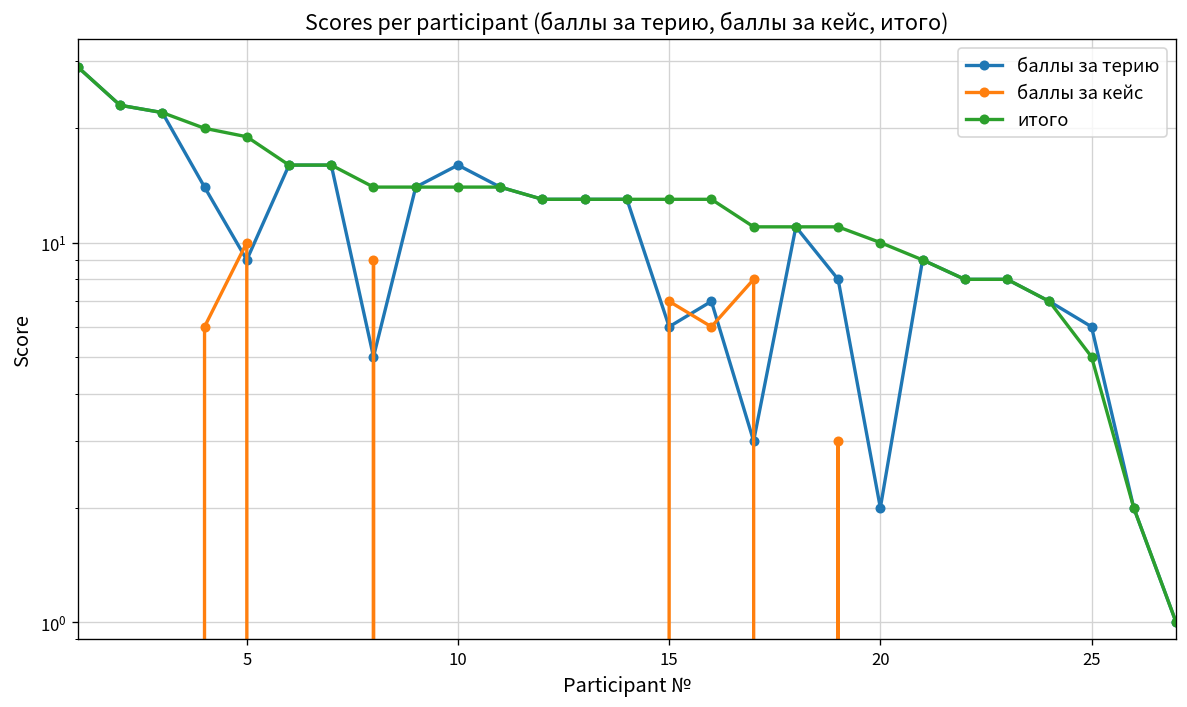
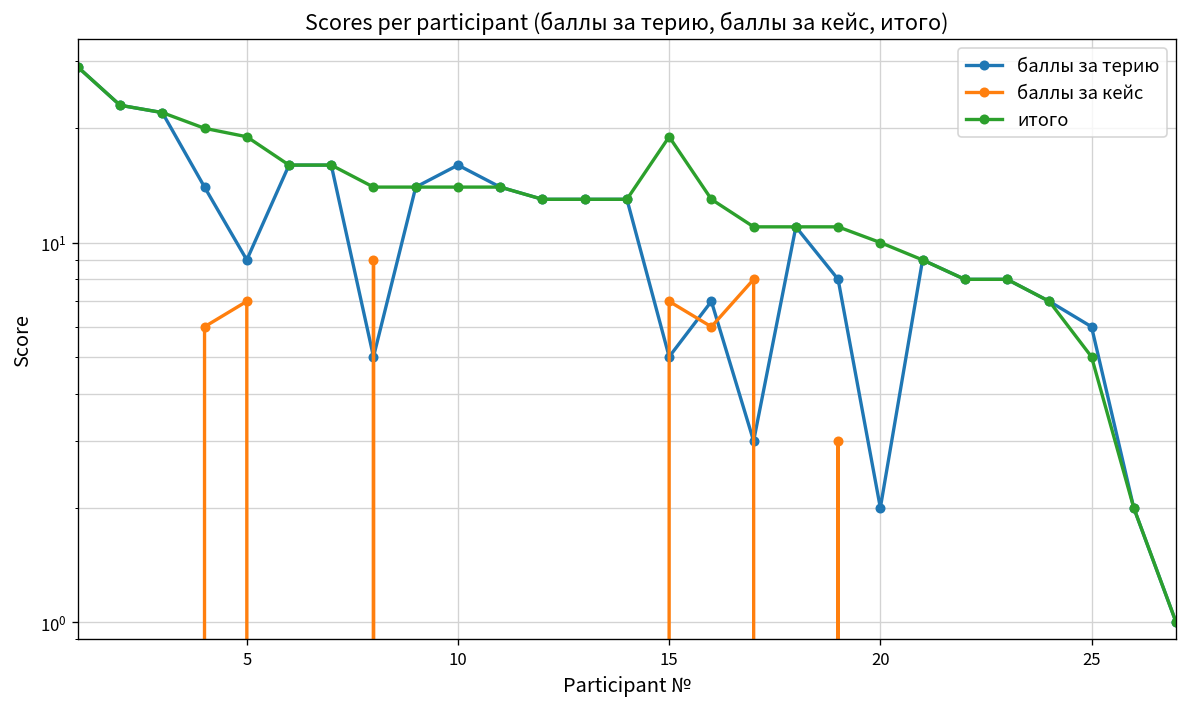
  {
    "баллы за терию": {
      "5": 9,
      "10": 16,
-     "15": 6,
+     "15": 5,
      "20": 2,
      "25": 6
    },
    "баллы за кейс": {
-     "5": 10,
+     "5": 7,
      "15": 7
    },
    "итого": {
      "5": 19,
      "10": 14,
-     "15": 13,
+     "15": 19,
      "20": 10,
      "25": 5
    }
  }
